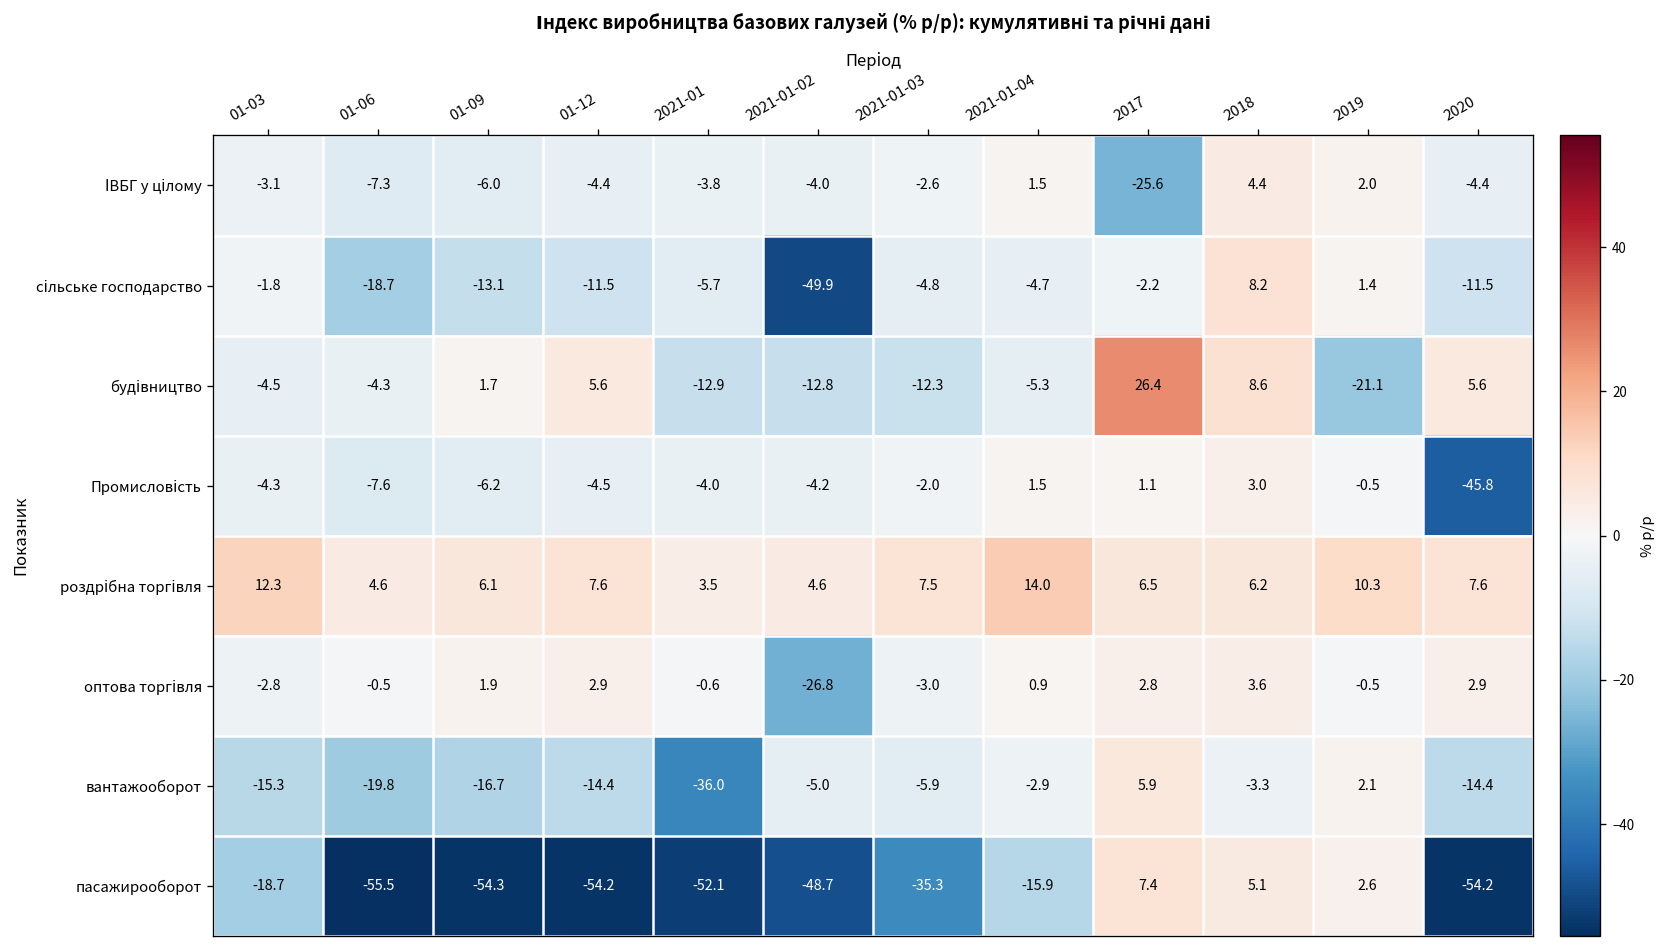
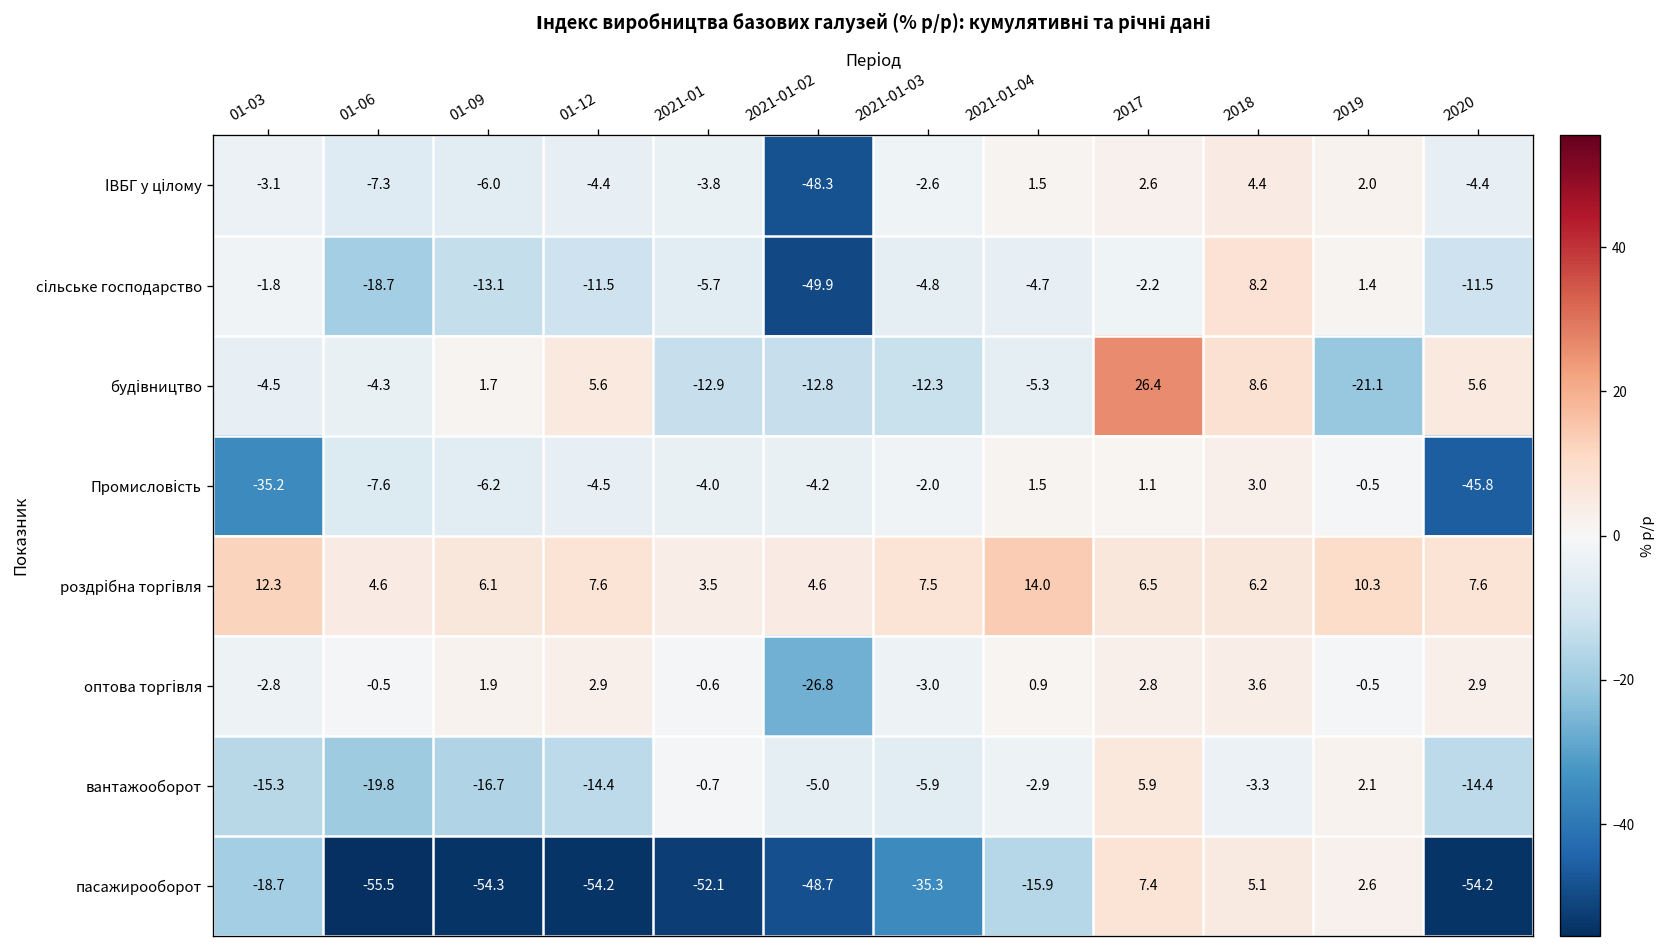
  {
    "ІВБГ у цілому": {
      "01-03": -3.1,
      "01-06": -7.3,
      "01-09": -6.0,
      "01-12": -4.4,
      "2021-01": -3.8,
-     "2021-01-02": -4.0,
+     "2021-01-02": -48.3,
      "2021-01-03": -2.6,
      "2021-01-04": 1.5,
-     "2017": -25.6,
+     "2017": 2.6,
      "2018": 4.4,
      "2019": 2.0,
      "2020": -4.4
    },
    "сільське господарство": {
      "01-03": -1.8,
      "01-06": -18.7,
      "01-09": -13.1,
      "01-12": -11.5,
      "2021-01": -5.7,
      "2021-01-02": -49.9,
      "2021-01-03": -4.8,
      "2021-01-04": -4.7,
      "2017": -2.2,
      "2018": 8.2,
      "2019": 1.4,
      "2020": -11.5
    },
    "будівництво": {
      "01-03": -4.5,
      "01-06": -4.3,
      "01-09": 1.7,
      "01-12": 5.6,
      "2021-01": -12.9,
      "2021-01-02": -12.8,
      "2021-01-03": -12.3,
      "2021-01-04": -5.3,
      "2017": 26.4,
      "2018": 8.6,
      "2019": -21.1,
      "2020": 5.6
    },
    "Промисловість": {
-     "01-03": -4.3,
+     "01-03": -35.2,
      "01-06": -7.6,
      "01-09": -6.2,
      "01-12": -4.5,
      "2021-01": -4.0,
      "2021-01-02": -4.2,
      "2021-01-03": -2.0,
      "2021-01-04": 1.5,
      "2017": 1.1,
      "2018": 3.0,
      "2019": -0.5,
      "2020": -45.8
    },
    "роздрібна торгівля": {
      "01-03": 12.3,
      "01-06": 4.6,
      "01-09": 6.1,
      "01-12": 7.6,
      "2021-01": 3.5,
      "2021-01-02": 4.6,
      "2021-01-03": 7.5,
      "2021-01-04": 14.0,
      "2017": 6.5,
      "2018": 6.2,
      "2019": 10.3,
      "2020": 7.6
    },
    "оптова торгівля": {
      "01-03": -2.8,
      "01-06": -0.5,
      "01-09": 1.9,
      "01-12": 2.9,
      "2021-01": -0.6,
      "2021-01-02": -26.8,
      "2021-01-03": -3.0,
      "2021-01-04": 0.9,
      "2017": 2.8,
      "2018": 3.6,
      "2019": -0.5,
      "2020": 2.9
    },
    "вантажооборот": {
      "01-03": -15.3,
      "01-06": -19.8,
      "01-09": -16.7,
      "01-12": -14.4,
-     "2021-01": -36.0,
+     "2021-01": -0.7,
      "2021-01-02": -5.0,
      "2021-01-03": -5.9,
      "2021-01-04": -2.9,
      "2017": 5.9,
      "2018": -3.3,
      "2019": 2.1,
      "2020": -14.4
    },
    "пасажирооборот": {
      "01-03": -18.7,
      "01-06": -55.5,
      "01-09": -54.3,
      "01-12": -54.2,
      "2021-01": -52.1,
      "2021-01-02": -48.7,
      "2021-01-03": -35.3,
      "2021-01-04": -15.9,
      "2017": 7.4,
      "2018": 5.1,
      "2019": 2.6,
      "2020": -54.2
    }
  }
